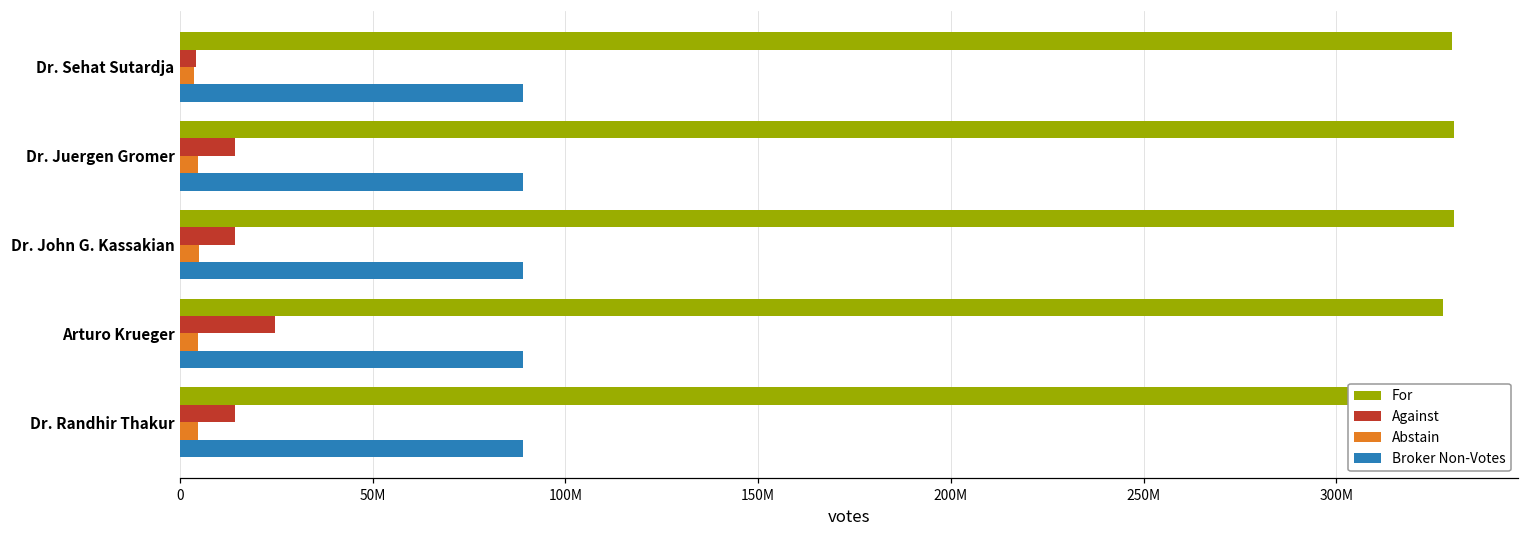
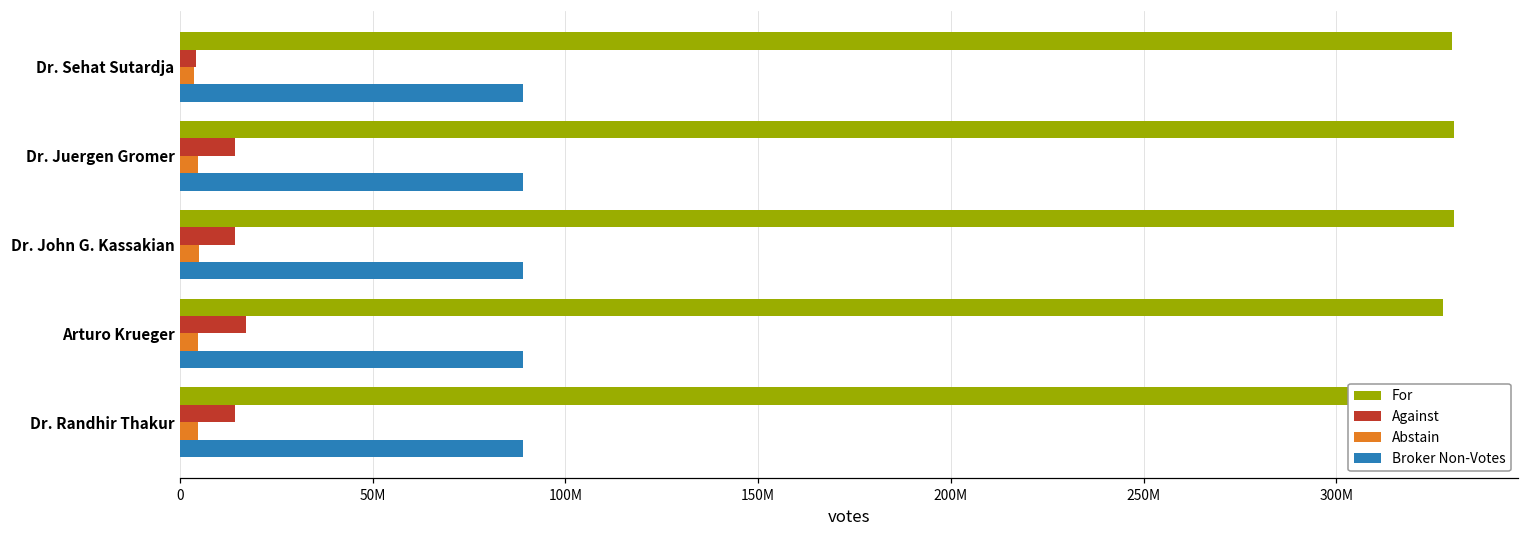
  {
    "For": {
      "Dr. Sehat Sutardja": 330000000,
      "Dr. Juergen Gromer": 331000000,
      "Dr. John G. Kassakian": 330000000,
      "Arturo Krueger": 328000000
    },
    "Against": {
      "Dr. Sehat Sutardja": 4000000,
      "Dr. Juergen Gromer": 14000000,
      "Dr. John G. Kassakian": 14000000,
-     "Arturo Krueger": 25000000,
+     "Arturo Krueger": 17000000,
      "Dr. Randhir Thakur": 14000000
    },
    "Abstain": {
      "Dr. Sehat Sutardja": 4000000,
      "Dr. Juergen Gromer": 5000000,
      "Dr. John G. Kassakian": 5000000,
      "Arturo Krueger": 5000000,
      "Dr. Randhir Thakur": 5000000
    },
    "Broker Non-Votes": {
      "Dr. Sehat Sutardja": 89000000,
      "Dr. Juergen Gromer": 89000000,
      "Dr. John G. Kassakian": 89000000,
      "Arturo Krueger": 89000000,
      "Dr. Randhir Thakur": 89000000
    }
  }
